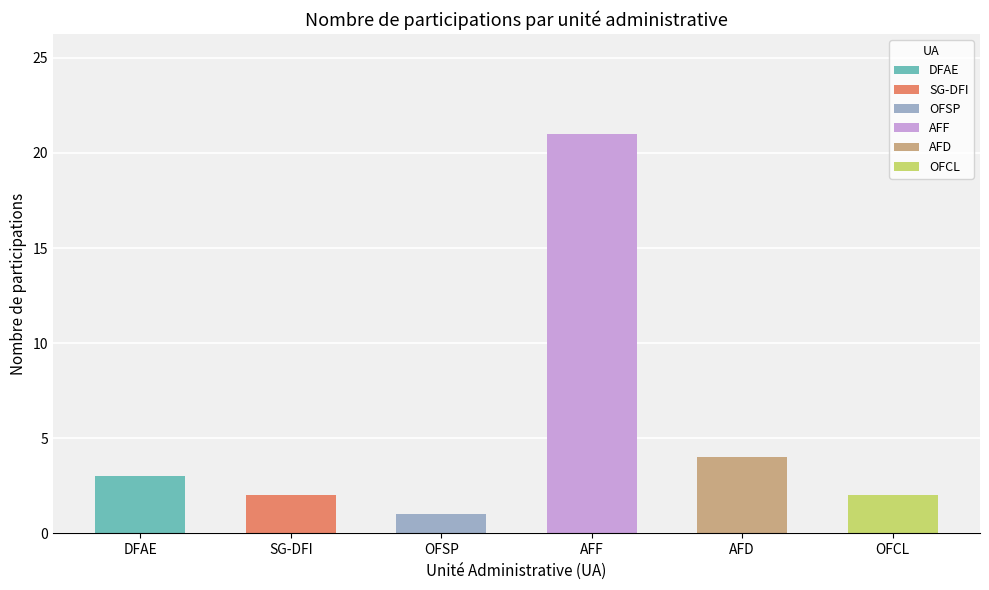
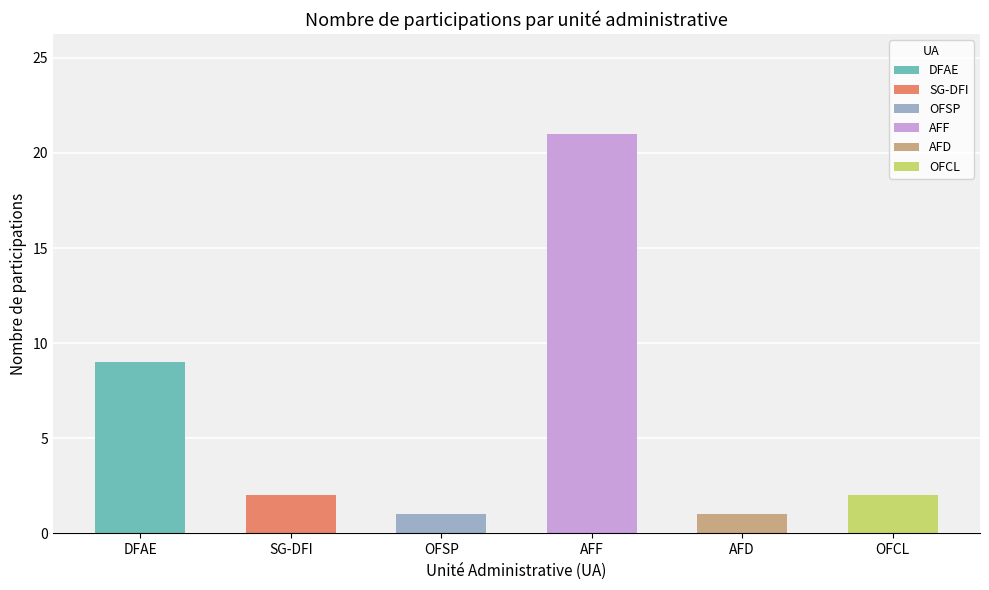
  {
-   "DFAE": 3,
+   "DFAE": 9,
    "SG-DFI": 2,
    "OFSP": 1,
    "AFF": 21,
-   "AFD": 4,
+   "AFD": 1,
    "OFCL": 2
  }
